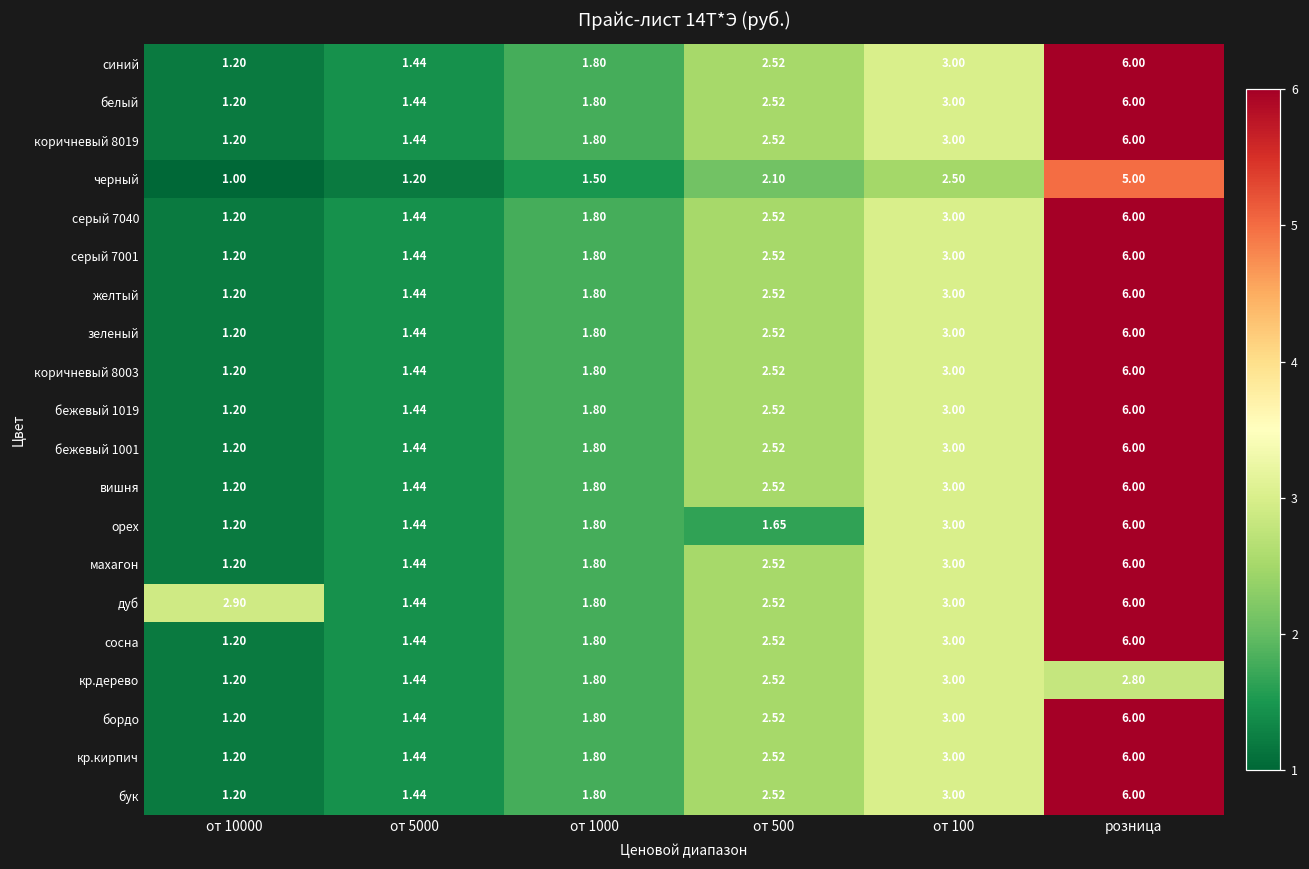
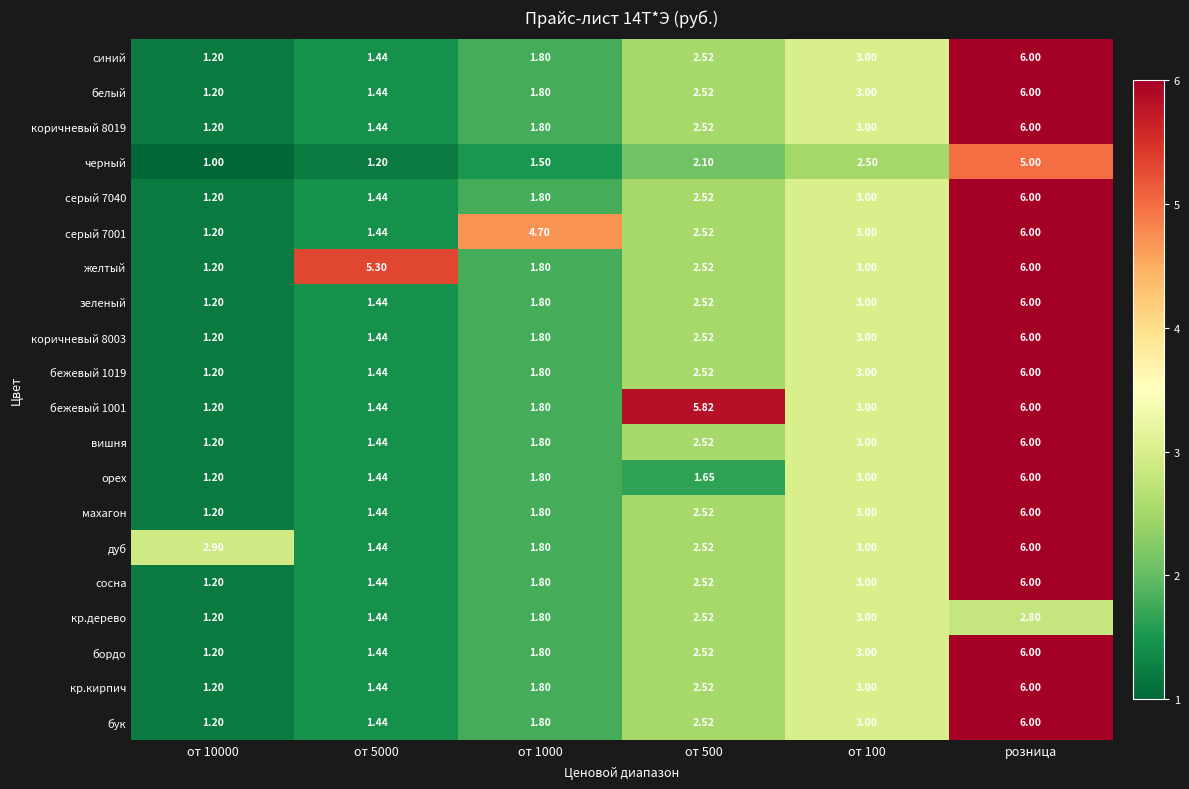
  {
    "синий": {
      "от 10000": 1.20,
      "от 5000": 1.44,
      "от 1000": 1.80,
      "от 500": 2.52,
      "от 100": 3.00,
      "розница": 6.00
    },
    "белый": {
      "от 10000": 1.20,
      "от 5000": 1.44,
      "от 1000": 1.80,
      "от 500": 2.52,
      "от 100": 3.00,
      "розница": 6.00
    },
    "коричневый 8019": {
      "от 10000": 1.20,
      "от 5000": 1.44,
      "от 1000": 1.80,
      "от 500": 2.52,
      "от 100": 3.00,
      "розница": 6.00
    },
    "черный": {
      "от 10000": 1.00,
      "от 5000": 1.20,
      "от 1000": 1.50,
      "от 500": 2.10,
      "от 100": 2.50,
      "розница": 5.00
    },
    "серый 7040": {
      "от 10000": 1.20,
      "от 5000": 1.44,
      "от 1000": 1.80,
      "от 500": 2.52,
      "от 100": 3.00,
      "розница": 6.00
    },
    "серый 7001": {
      "от 10000": 1.20,
      "от 5000": 1.44,
-     "от 1000": 1.80,
+     "от 1000": 4.70,
      "от 500": 2.52,
      "от 100": 3.00,
      "розница": 6.00
    },
    "желтый": {
      "от 10000": 1.20,
-     "от 5000": 1.44,
+     "от 5000": 5.30,
      "от 1000": 1.80,
      "от 500": 2.52,
      "от 100": 3.00,
      "розница": 6.00
    },
    "зеленый": {
      "от 10000": 1.20,
      "от 5000": 1.44,
      "от 1000": 1.80,
      "от 500": 2.52,
      "от 100": 3.00,
      "розница": 6.00
    },
    "коричневый 8003": {
      "от 10000": 1.20,
      "от 5000": 1.44,
      "от 1000": 1.80,
      "от 500": 2.52,
      "от 100": 3.00,
      "розница": 6.00
    },
    "бежевый 1019": {
      "от 10000": 1.20,
      "от 5000": 1.44,
      "от 1000": 1.80,
      "от 500": 2.52,
      "от 100": 3.00,
      "розница": 6.00
    },
    "бежевый 1001": {
      "от 10000": 1.20,
      "от 5000": 1.44,
      "от 1000": 1.80,
-     "от 500": 2.52,
+     "от 500": 5.82,
      "от 100": 3.00,
      "розница": 6.00
    },
    "вишня": {
      "от 10000": 1.20,
      "от 5000": 1.44,
      "от 1000": 1.80,
      "от 500": 2.52,
      "от 100": 3.00,
      "розница": 6.00
    },
    "орех": {
      "от 10000": 1.20,
      "от 5000": 1.44,
      "от 1000": 1.80,
      "от 500": 1.65,
      "от 100": 3.00,
      "розница": 6.00
    },
    "махагон": {
      "от 10000": 1.20,
      "от 5000": 1.44,
      "от 1000": 1.80,
      "от 500": 2.52,
      "от 100": 3.00,
      "розница": 6.00
    },
    "дуб": {
      "от 10000": 2.90,
      "от 5000": 1.44,
      "от 1000": 1.80,
      "от 500": 2.52,
      "от 100": 3.00,
      "розница": 6.00
    },
    "сосна": {
      "от 10000": 1.20,
      "от 5000": 1.44,
      "от 1000": 1.80,
      "от 500": 2.52,
      "от 100": 3.00,
      "розница": 6.00
    },
    "кр.дерево": {
      "от 10000": 1.20,
      "от 5000": 1.44,
      "от 1000": 1.80,
      "от 500": 2.52,
      "от 100": 3.00,
      "розница": 2.80
    },
    "бордо": {
      "от 10000": 1.20,
      "от 5000": 1.44,
      "от 1000": 1.80,
      "от 500": 2.52,
      "от 100": 3.00,
      "розница": 6.00
    },
    "кр.кирпич": {
      "от 10000": 1.20,
      "от 5000": 1.44,
      "от 1000": 1.80,
      "от 500": 2.52,
      "от 100": 3.00,
      "розница": 6.00
    },
    "бук": {
      "от 10000": 1.20,
      "от 5000": 1.44,
      "от 1000": 1.80,
      "от 500": 2.52,
      "от 100": 3.00,
      "розница": 6.00
    }
  }
